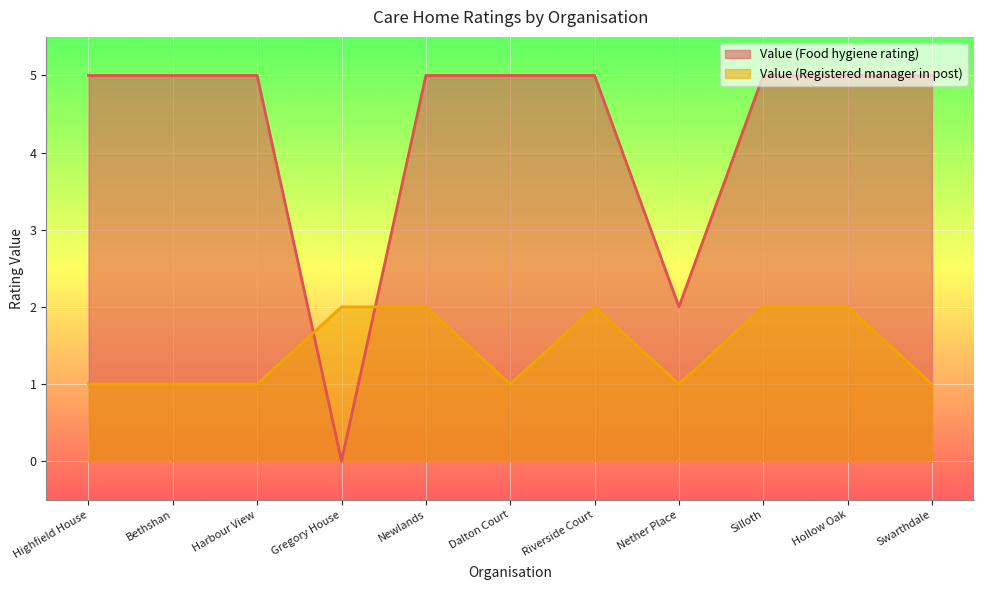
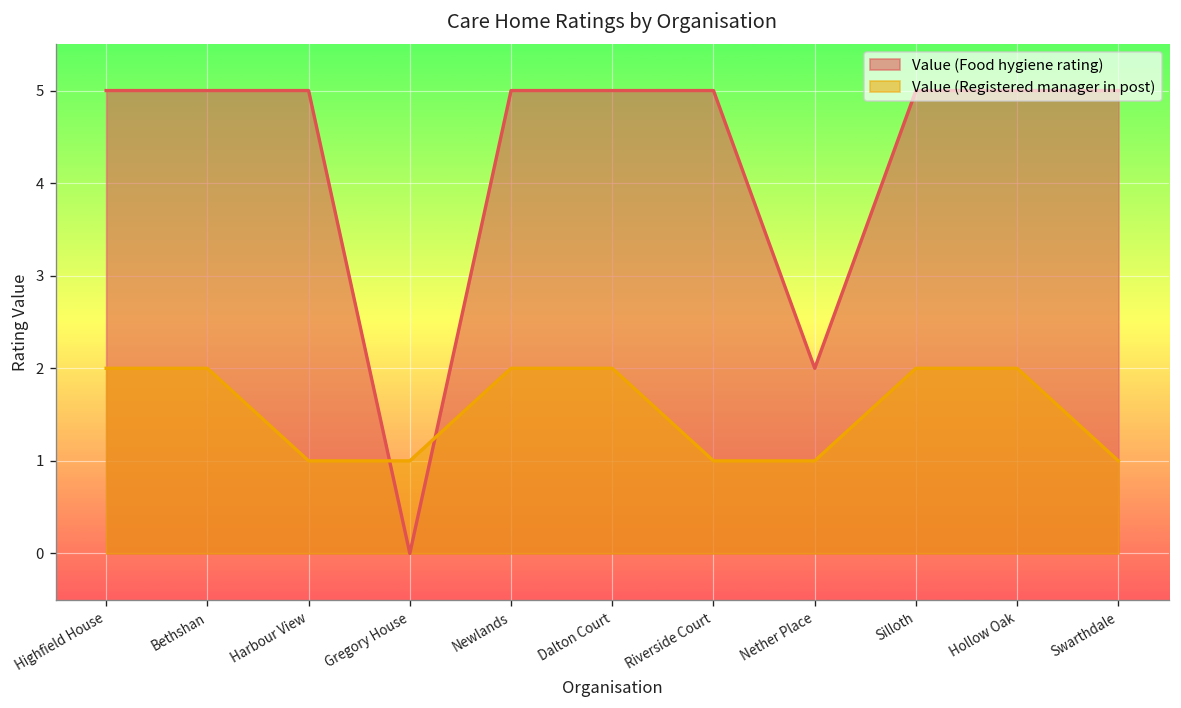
  {
    "Value (Food hygiene rating)": {
      "Highfield House": 5,
      "Bethshan": 5,
      "Harbour View": 5,
      "Gregory House": 0,
      "Newlands": 5,
      "Dalton Court": 5,
      "Riverside Court": 5,
      "Nether Place": 2
    },
    "Value (Registered manager in post)": {
-     "Highfield House": 1,
-     "Bethshan": 1,
+     "Highfield House": 2,
+     "Bethshan": 2,
      "Harbour View": 1,
-     "Gregory House": 2,
+     "Gregory House": 1,
      "Newlands": 2,
-     "Dalton Court": 1,
-     "Riverside Court": 2,
+     "Dalton Court": 2,
+     "Riverside Court": 1,
      "Nether Place": 1,
      "Silloth": 2,
      "Hollow Oak": 2,
      "Swarthdale": 1
    }
  }
